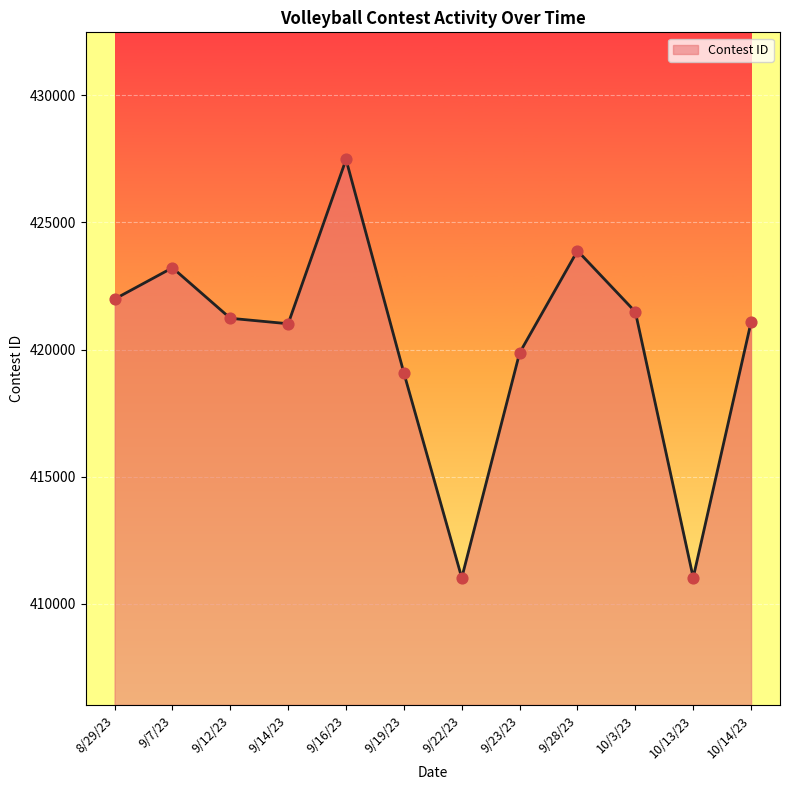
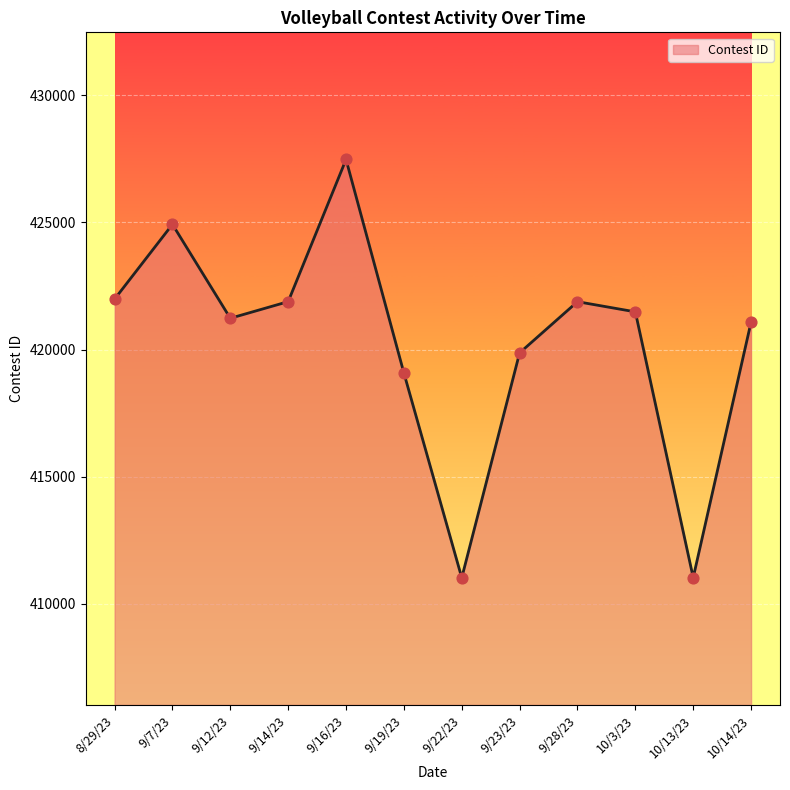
  {
    "8/29/23": 422000,
-   "9/7/23": 423200,
+   "9/7/23": 424900,
    "9/12/23": 421200,
-   "9/14/23": 421000,
+   "9/14/23": 421900,
    "9/16/23": 427500,
    "9/19/23": 419100,
    "9/22/23": 411000,
    "9/23/23": 419900,
-   "9/28/23": 423900,
+   "9/28/23": 421900,
    "10/3/23": 421500,
    "10/13/23": 411000,
    "10/14/23": 421100
  }
